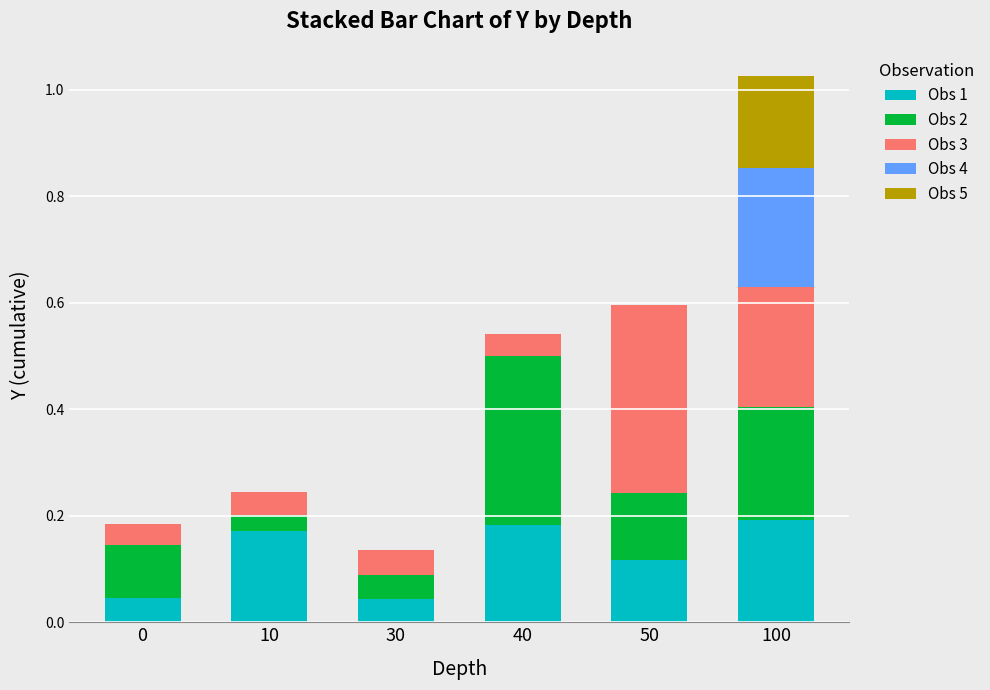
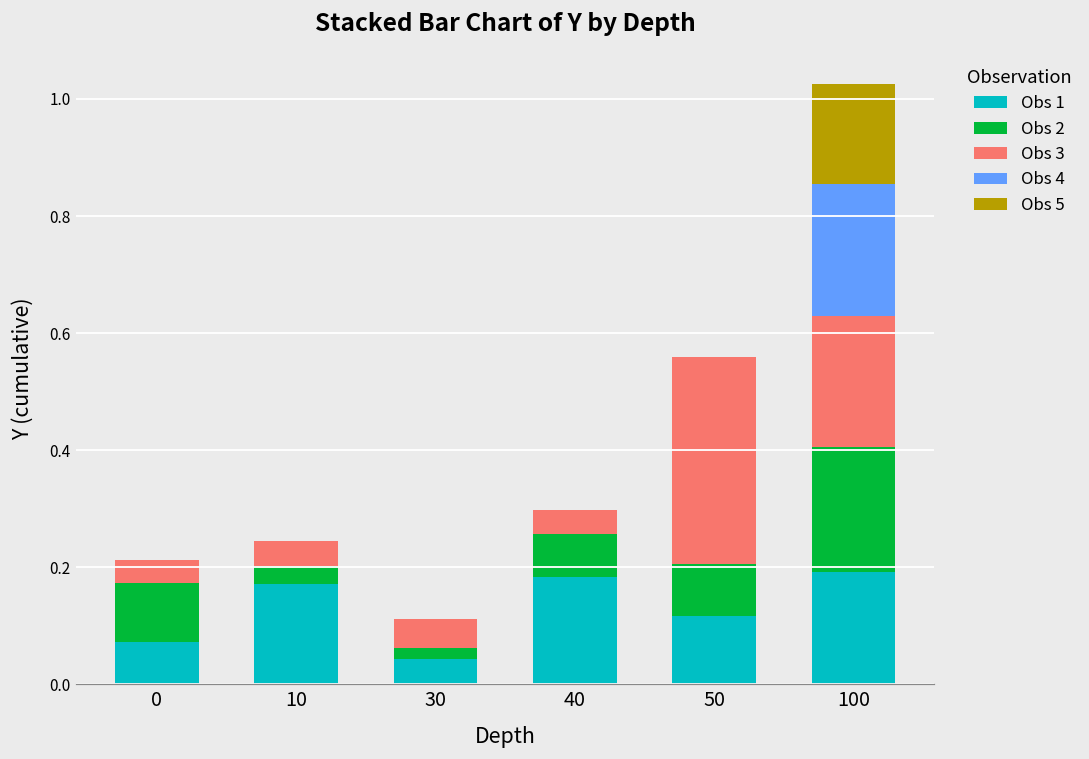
  {
    "Obs 1": {
-     "0": 0.05,
+     "0": 0.07,
      "10": 0.17,
      "30": 0.04,
      "40": 0.18,
      "50": 0.12,
      "100": 0.19
    },
    "Obs 2": {
      "0": 0.10,
      "10": 0.03,
-     "30": 0.04,
-     "40": 0.32,
-     "50": 0.13,
+     "30": 0.02,
+     "40": 0.07,
+     "50": 0.09,
      "100": 0.21
    },
    "Obs 3": {
      "0": 0.04,
      "10": 0.04,
      "30": 0.05,
      "40": 0.04,
      "50": 0.35,
      "100": 0.23
    },
    "Obs 4": {
      "0": 0.00,
      "10": 0.00,
      "30": 0.00,
      "40": 0.00,
      "50": 0.00,
      "100": 0.22
    },
    "Obs 5": {
      "0": 0.00,
      "10": 0.00,
      "30": 0.00,
      "40": 0.00,
      "50": 0.00,
      "100": 0.17
    }
  }
